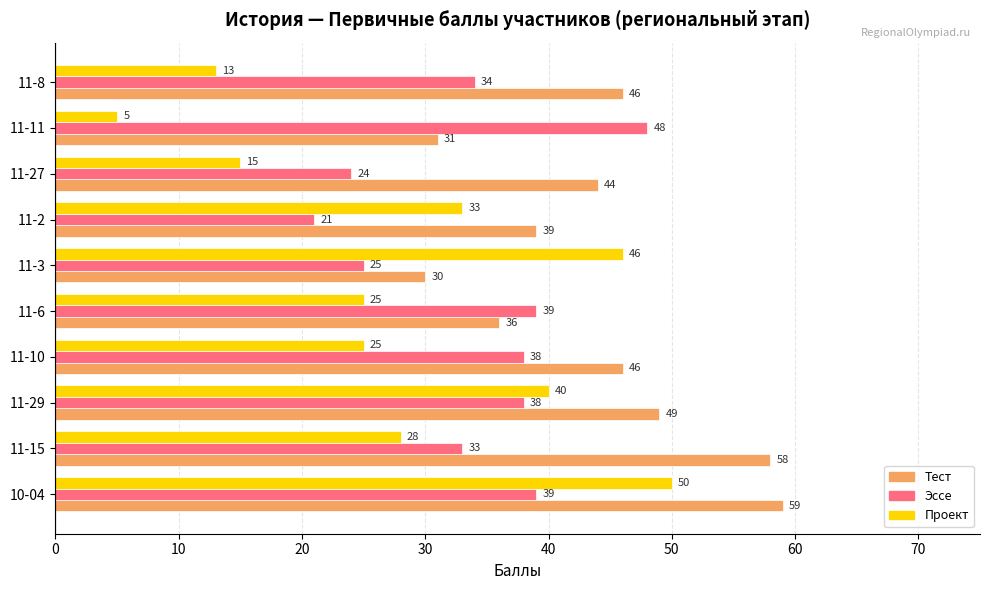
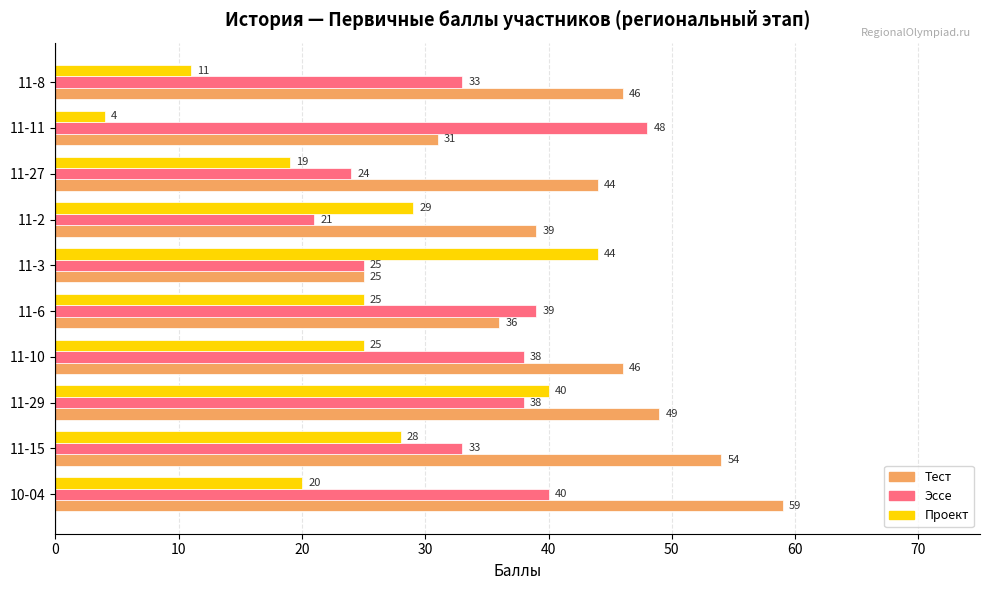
  {
    "Тест": {
      "11-8": 46,
      "11-11": 31,
      "11-27": 44,
      "11-2": 39,
-     "11-3": 30,
+     "11-3": 25,
      "11-6": 36,
      "11-10": 46,
      "11-29": 49,
-     "11-15": 58,
+     "11-15": 54,
      "10-04": 59
    },
    "Эссе": {
-     "11-8": 34,
+     "11-8": 33,
      "11-11": 48,
      "11-27": 24,
      "11-2": 21,
      "11-3": 25,
      "11-6": 39,
      "11-10": 38,
      "11-29": 38,
      "11-15": 33,
-     "10-04": 39
+     "10-04": 40
    },
    "Проект": {
-     "11-8": 13,
-     "11-11": 5,
-     "11-27": 15,
-     "11-2": 33,
-     "11-3": 46,
+     "11-8": 11,
+     "11-11": 4,
+     "11-27": 19,
+     "11-2": 29,
+     "11-3": 44,
      "11-6": 25,
      "11-10": 25,
      "11-29": 40,
      "11-15": 28,
-     "10-04": 50
+     "10-04": 20
    }
  }
